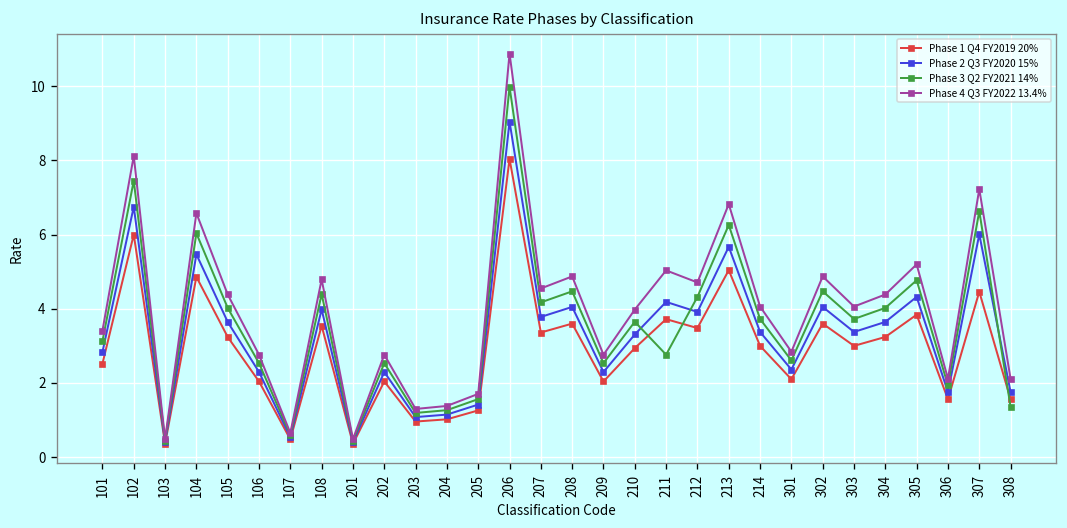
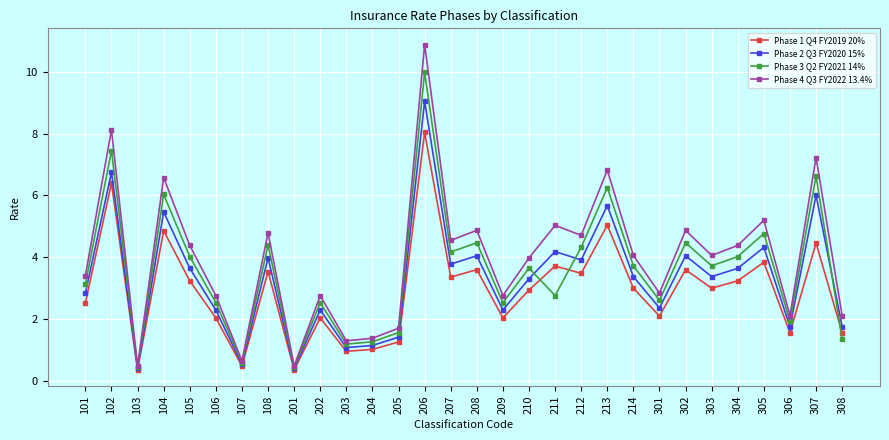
  {
    "Phase 1 Q4 FY2019 20%": {
      "101": 2.5,
-     "102": 6.0,
+     "102": 6.4,
      "104": 4.9,
      "105": 3.2,
      "106": 2.0,
      "108": 3.5,
      "202": 2.0,
      "203": 1.0,
      "204": 1.0,
      "205": 1.3,
      "206": 8.0,
      "207": 3.4,
      "208": 3.6,
      "209": 2.0,
      "210": 2.9,
      "211": 3.7,
      "212": 3.5,
      "213": 5.0,
      "214": 3.0,
      "301": 2.1,
      "302": 3.6,
      "303": 3.0,
      "304": 3.2,
      "305": 3.8,
      "306": 1.6,
      "307": 4.5,
      "308": 1.6
    },
    "Phase 2 Q3 FY2020 15%": {
      "101": 2.8,
      "102": 6.8,
      "104": 5.5,
      "105": 3.6,
      "106": 2.3,
      "108": 4.0,
      "202": 2.3,
      "203": 1.1,
      "204": 1.1,
      "205": 1.4,
      "206": 9.0,
      "207": 3.8,
      "208": 4.1,
      "209": 2.3,
      "210": 3.3,
      "211": 4.2,
      "212": 3.9,
      "213": 5.7,
      "214": 3.4,
      "301": 2.4,
      "302": 4.1,
      "303": 3.4,
      "304": 3.6,
      "305": 4.3,
      "306": 1.8,
      "307": 6.0,
      "308": 1.8
    },
    "Phase 3 Q2 FY2021 14%": {
      "101": 3.1,
      "102": 7.5,
      "104": 6.0,
      "105": 4.0,
      "106": 2.5,
      "108": 4.4,
      "202": 2.5,
      "203": 1.2,
      "204": 1.3,
      "205": 1.6,
      "206": 10.0,
      "207": 4.2,
      "208": 4.5,
      "209": 2.5,
      "210": 3.7,
      "211": 2.8,
      "212": 4.3,
      "213": 6.3,
      "214": 3.7,
      "301": 2.6,
      "302": 4.5,
      "303": 3.7,
      "304": 4.0,
      "305": 4.8,
      "306": 1.9,
      "307": 6.6,
      "308": 1.4
    },
    "Phase 4 Q3 FY2022 13.4%": {
      "101": 3.4,
      "102": 8.1,
      "104": 6.6,
      "105": 4.4,
      "106": 2.8,
      "108": 4.8,
      "202": 2.8,
      "203": 1.3,
      "204": 1.4,
      "205": 1.7,
      "206": 10.9,
      "207": 4.5,
      "208": 4.9,
      "209": 2.8,
      "210": 4.0,
      "211": 5.0,
      "212": 4.7,
      "213": 6.8,
      "214": 4.1,
      "301": 2.8,
      "302": 4.9,
      "303": 4.1,
      "304": 4.4,
      "305": 5.2,
      "306": 2.1,
      "307": 7.2,
      "308": 2.1
    }
  }
